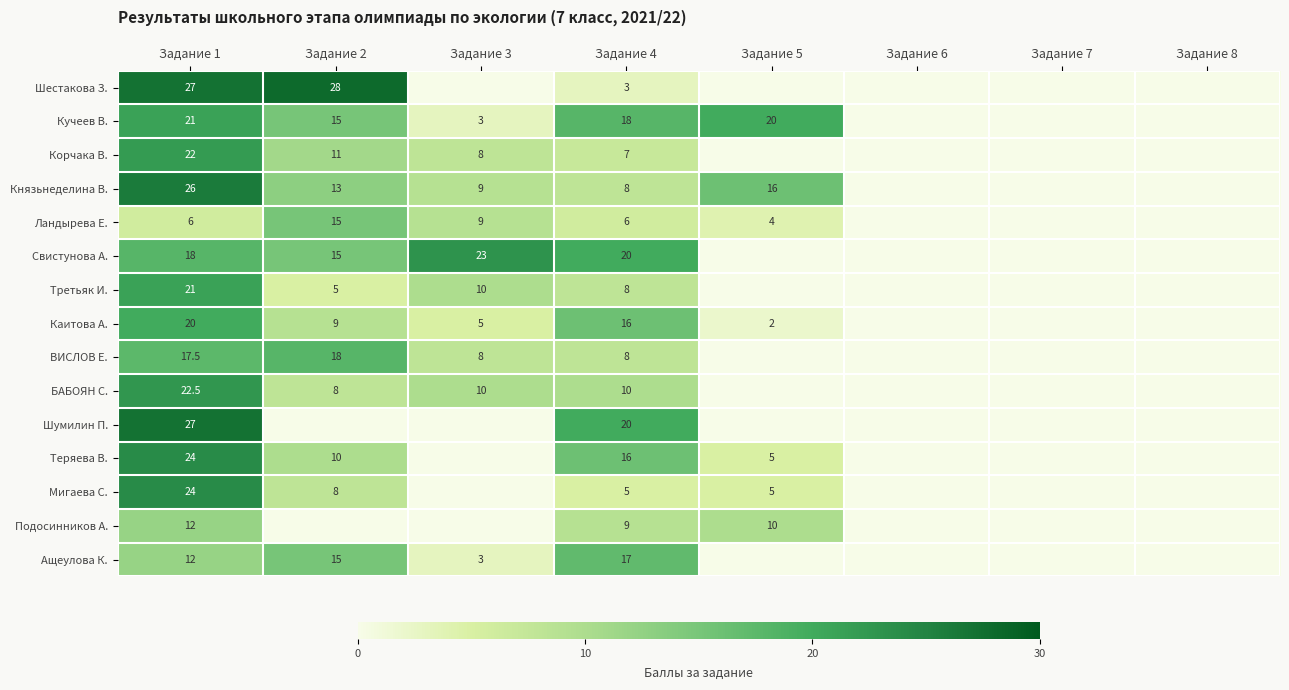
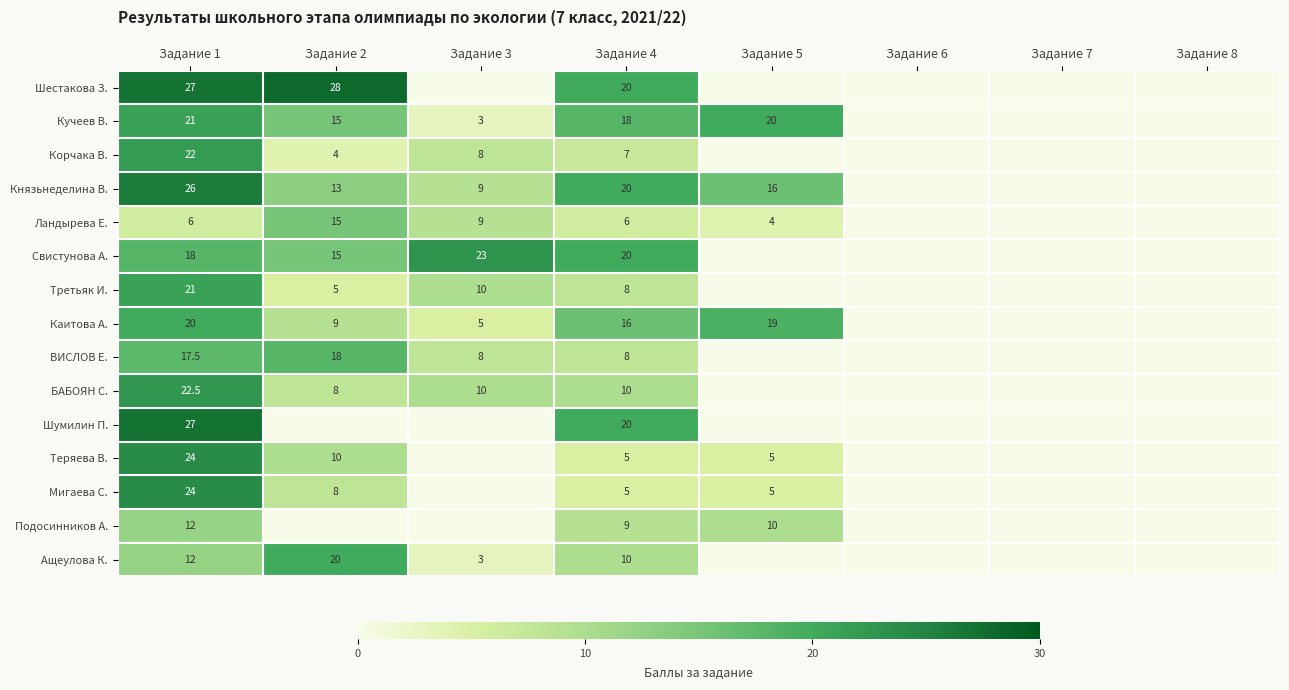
  {
    "Шестакова З.": {
      "Задание 1": 27,
      "Задание 2": 28,
-     "Задание 4": 3
+     "Задание 4": 20
    },
    "Кучеев В.": {
      "Задание 1": 21,
      "Задание 2": 15,
      "Задание 3": 3,
      "Задание 4": 18,
      "Задание 5": 20
    },
    "Корчака В.": {
      "Задание 1": 22,
-     "Задание 2": 11,
+     "Задание 2": 4,
      "Задание 3": 8,
      "Задание 4": 7
    },
    "Князьнеделина В.": {
      "Задание 1": 26,
      "Задание 2": 13,
      "Задание 3": 9,
-     "Задание 4": 8,
+     "Задание 4": 20,
      "Задание 5": 16
    },
    "Ландырева Е.": {
      "Задание 1": 6,
      "Задание 2": 15,
      "Задание 3": 9,
      "Задание 4": 6,
      "Задание 5": 4
    },
    "Свистунова А.": {
      "Задание 1": 18,
      "Задание 2": 15,
      "Задание 3": 23,
      "Задание 4": 20
    },
    "Третьяк И.": {
      "Задание 1": 21,
      "Задание 2": 5,
      "Задание 3": 10,
      "Задание 4": 8
    },
    "Каитова А.": {
      "Задание 1": 20,
      "Задание 2": 9,
      "Задание 3": 5,
      "Задание 4": 16,
-     "Задание 5": 2
+     "Задание 5": 19
    },
    "ВИСЛОВ Е.": {
      "Задание 1": 17.5,
      "Задание 2": 18,
      "Задание 3": 8,
      "Задание 4": 8
    },
    "БАБОЯН С.": {
      "Задание 1": 22.5,
      "Задание 2": 8,
      "Задание 3": 10,
      "Задание 4": 10
    },
    "Шумилин П.": {
      "Задание 1": 27,
      "Задание 4": 20
    },
    "Теряева В.": {
      "Задание 1": 24,
      "Задание 2": 10,
-     "Задание 4": 16,
+     "Задание 4": 5,
      "Задание 5": 5
    },
    "Мигаева С.": {
      "Задание 1": 24,
      "Задание 2": 8,
      "Задание 4": 5,
      "Задание 5": 5
    },
    "Подосинников А.": {
      "Задание 1": 12,
      "Задание 4": 9,
      "Задание 5": 10
    },
    "Ащеулова К.": {
      "Задание 1": 12,
-     "Задание 2": 15,
+     "Задание 2": 20,
      "Задание 3": 3,
-     "Задание 4": 17
+     "Задание 4": 10
    }
  }
